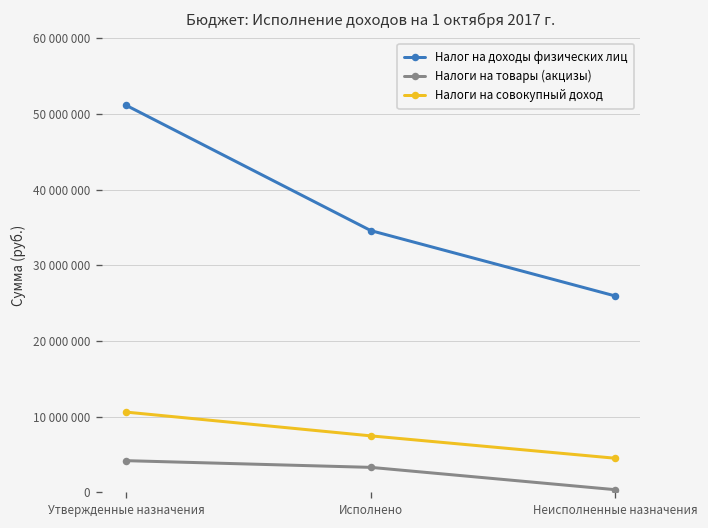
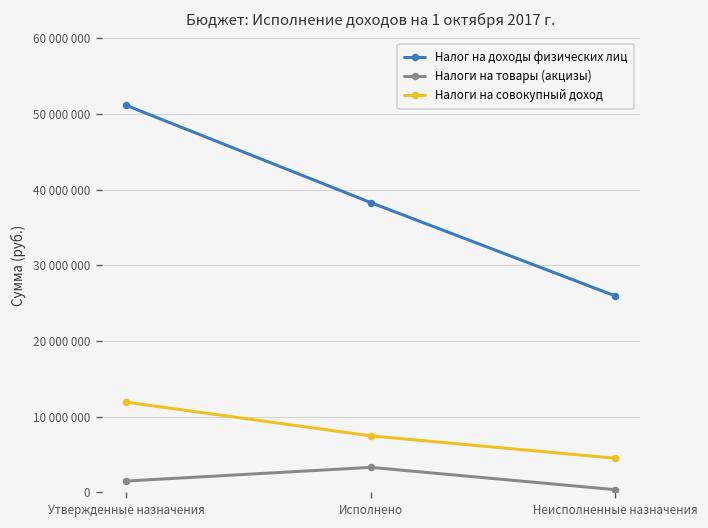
  {
    "Налог на доходы физических лиц": {
      "Утвержденные назначения": 51000000,
-     "Исполнено": 35000000,
+     "Исполнено": 38000000,
      "Неисполненные назначения": 26000000
    },
    "Налоги на товары (акцизы)": {
-     "Утвержденные назначения": 4000000,
+     "Утвержденные назначения": 1000000,
      "Исполнено": 3000000,
      "Неисполненные назначения": 0
    },
    "Налоги на совокупный доход": {
-     "Утвержденные назначения": 11000000,
+     "Утвержденные назначения": 12000000,
      "Исполнено": 7000000,
      "Неисполненные назначения": 4000000
    }
  }
